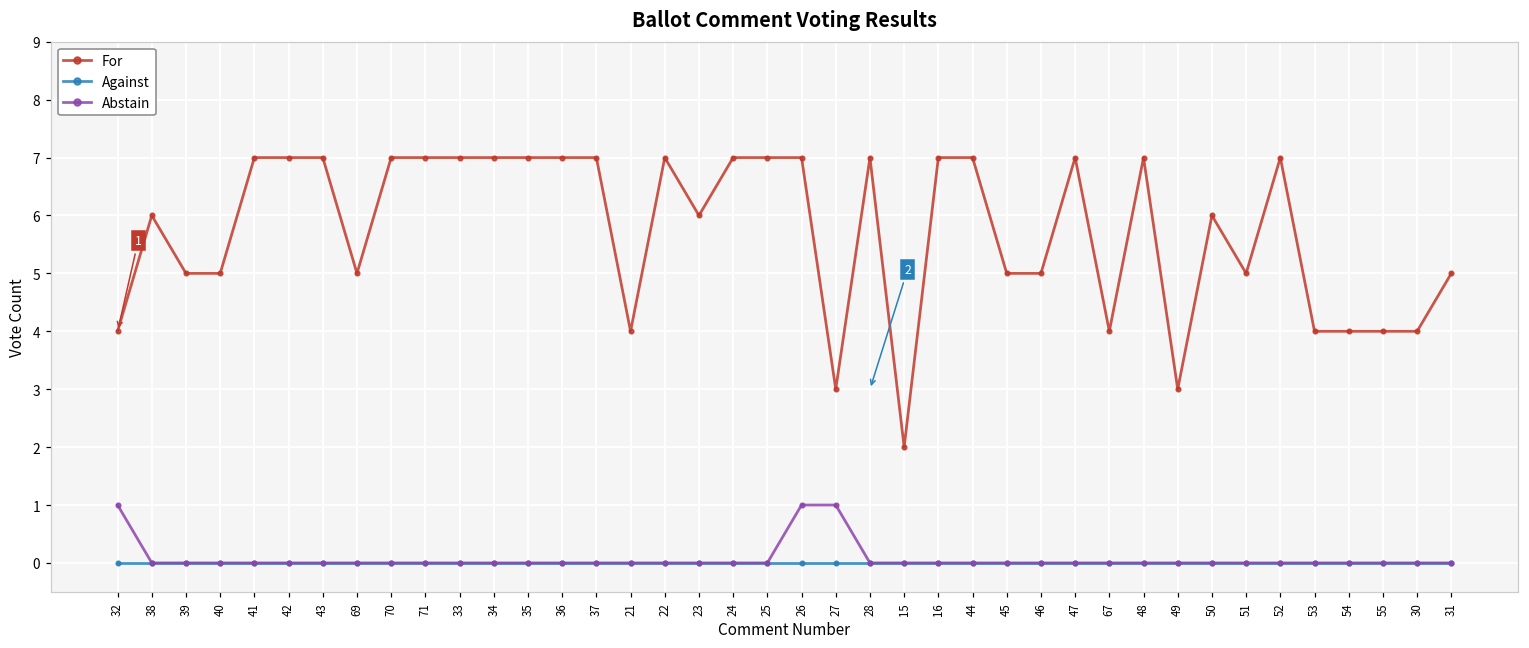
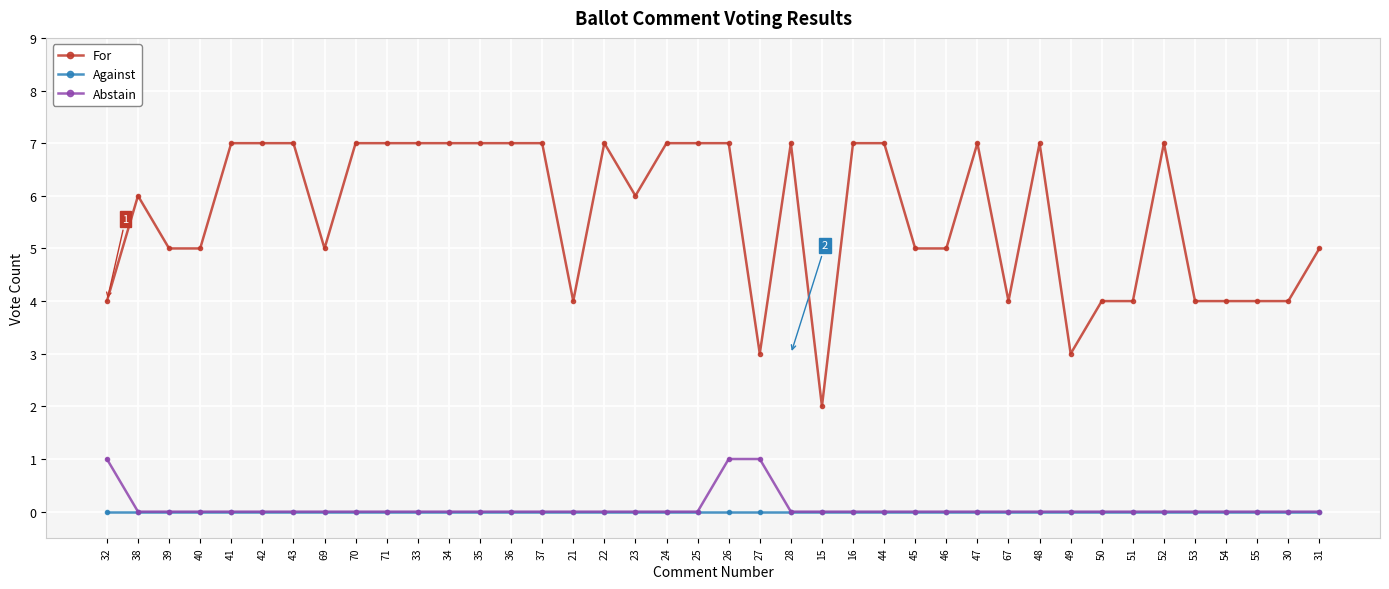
  {
    "For": {
      "32": 4,
      "38": 6,
      "39": 5,
      "40": 5,
      "41": 7,
      "42": 7,
      "43": 7,
      "69": 5,
      "70": 7,
      "71": 7,
      "33": 7,
      "34": 7,
      "35": 7,
      "36": 7,
      "37": 7,
      "21": 4,
      "22": 7,
      "23": 6,
      "24": 7,
      "25": 7,
      "26": 7,
      "27": 3,
      "28": 7,
      "15": 2,
      "16": 7,
      "44": 7,
      "45": 5,
      "46": 5,
      "47": 7,
      "67": 4,
      "48": 7,
      "49": 3,
-     "50": 6,
-     "51": 5,
+     "50": 4,
+     "51": 4,
      "52": 7,
      "53": 4,
      "54": 4,
      "55": 4,
      "30": 4,
      "31": 5
    },
    "Against": {
      "32": 0,
      "26": 0,
      "27": 0
    },
    "Abstain": {
      "32": 1,
      "26": 1,
      "27": 1
    }
  }
